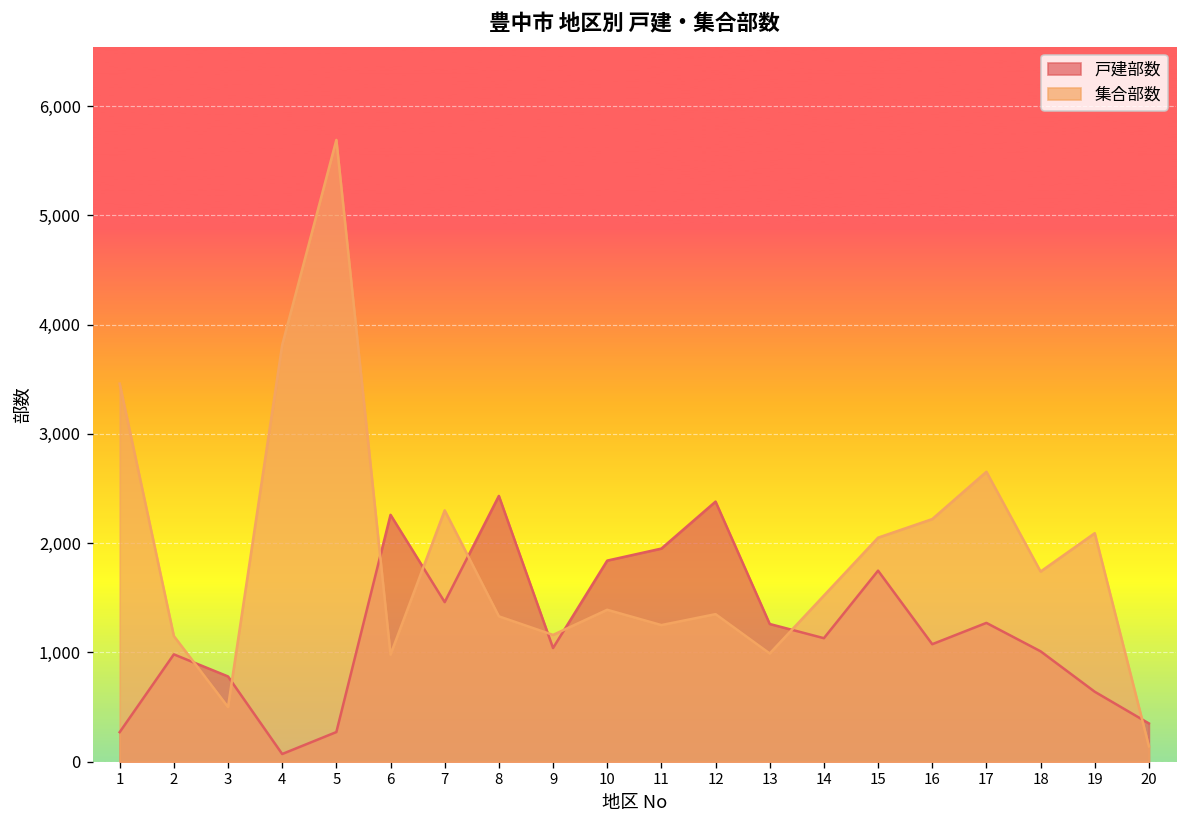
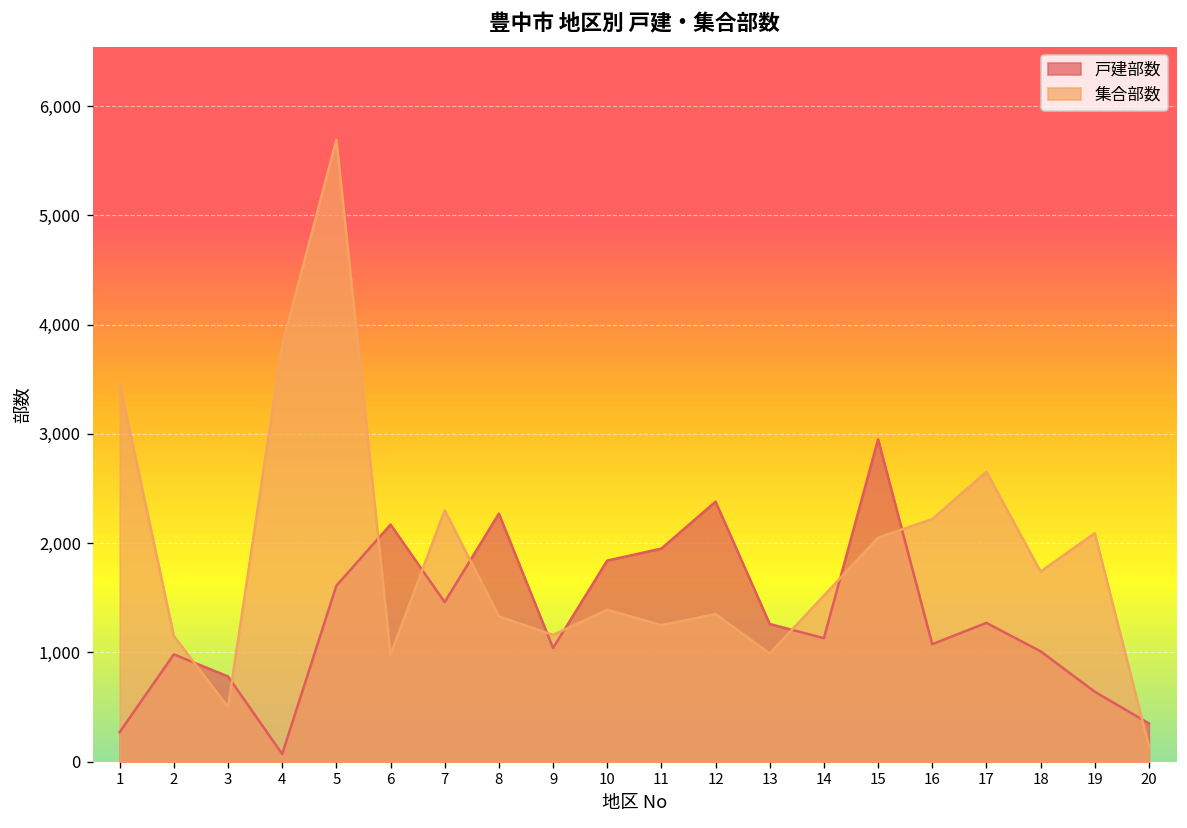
  {
    "戸建部数": {
      "1": "300",
      "2": "1,000",
      "3": "800",
      "4": "100",
-     "5": "300",
-     "6": "2,300",
+     "5": "1,600",
+     "6": "2,200",
      "7": "1,500",
-     "8": "2,400",
+     "8": "2,300",
      "9": "1,000",
      "10": "1,800",
      "11": "2,000",
      "12": "2,400",
      "13": "1,300",
      "14": "1,100",
-     "15": "1,700",
+     "15": "3,000",
      "16": "1,100",
      "17": "1,300",
      "18": "1,000",
      "19": "600",
      "20": "400"
    },
    "集合部数": {
      "1": "3,500",
      "2": "1,200",
      "3": "500",
      "4": "3,800",
      "5": "5,700",
      "6": "1,000",
      "7": "2,300",
      "8": "1,300",
      "9": "1,200",
      "10": "1,400",
      "11": "1,300",
      "12": "1,400",
      "13": "1,000",
      "14": "1,500",
      "15": "2,100",
      "16": "2,200",
      "17": "2,700",
      "18": "1,700",
      "19": "2,100",
      "20": "100"
    }
  }
